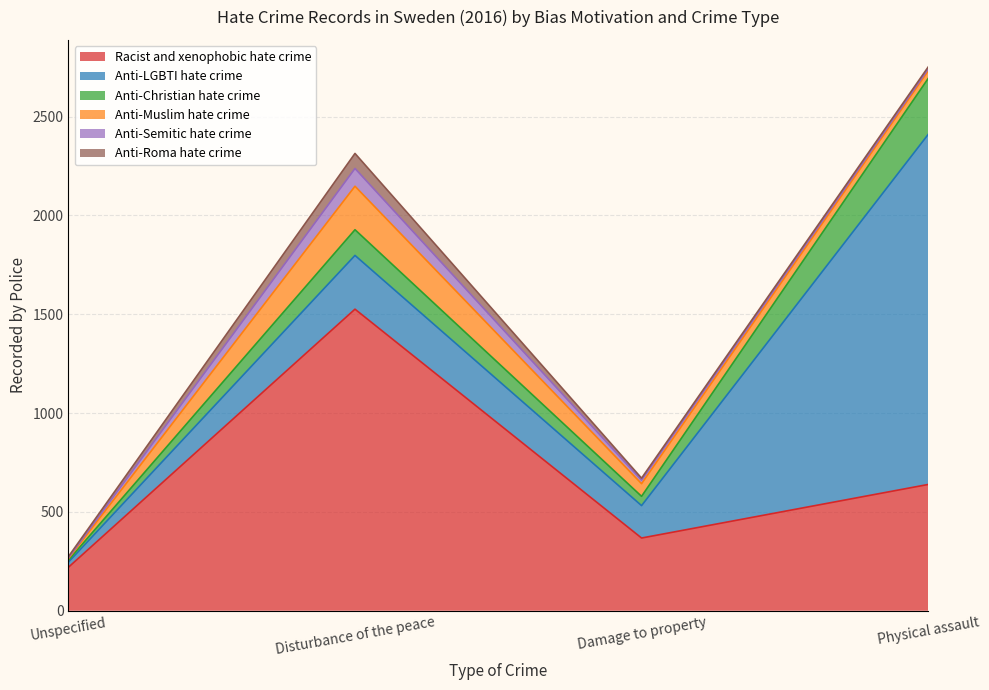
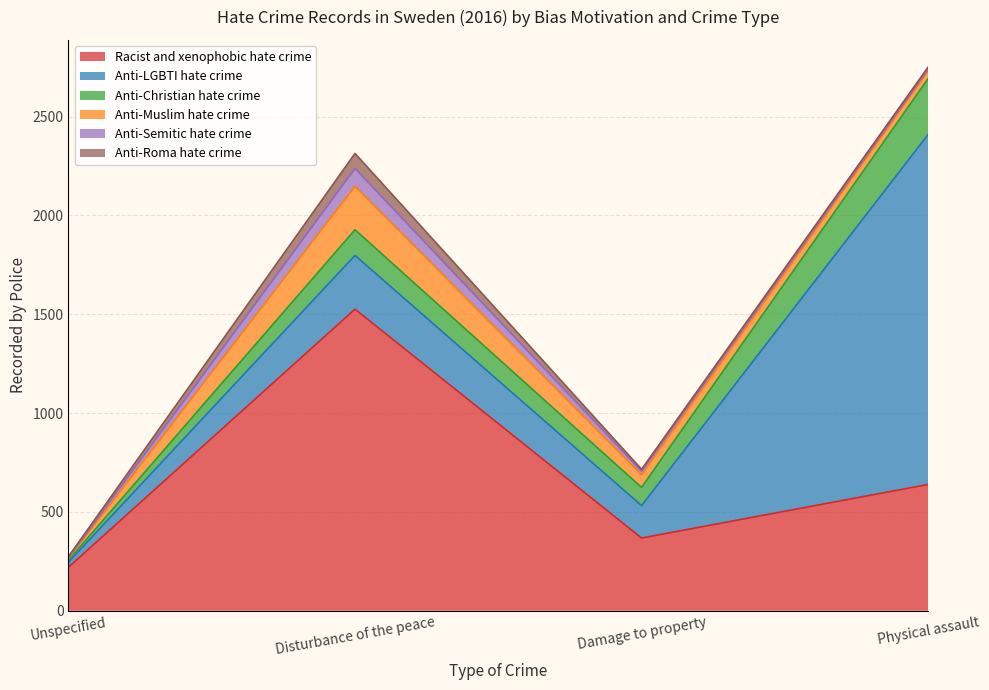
  {
    "Racist and xenophobic hate crime": {
      "Unspecified": 220,
      "Disturbance of the peace": 1530,
      "Damage to property": 370,
      "Physical assault": 640
    },
    "Anti-LGBTI hate crime": {
      "Disturbance of the peace": 270,
      "Damage to property": 160,
      "Physical assault": 1770
    },
    "Anti-Christian hate crime": {
      "Disturbance of the peace": 130,
-     "Damage to property": 50,
+     "Damage to property": 90,
      "Physical assault": 280
    },
    "Anti-Muslim hate crime": {
      "Disturbance of the peace": 220,
      "Damage to property": 60
    },
    "Anti-Semitic hate crime": {
      "Disturbance of the peace": 90
    },
    "Anti-Roma hate crime": {
      "Disturbance of the peace": 80
    }
  }
